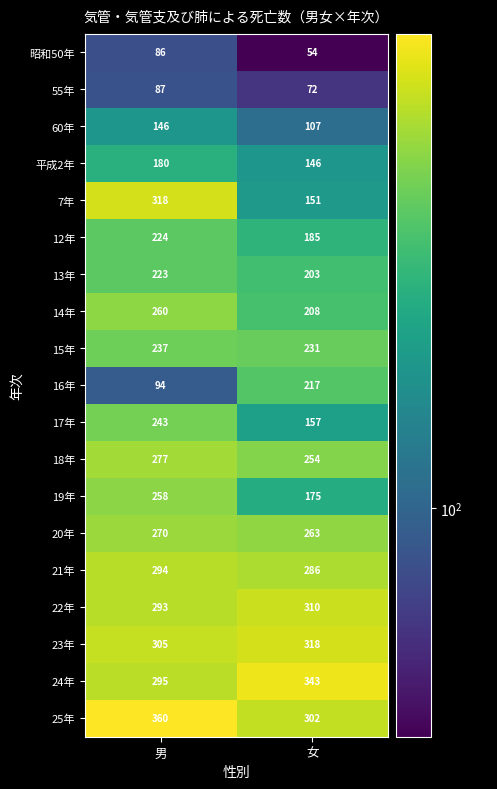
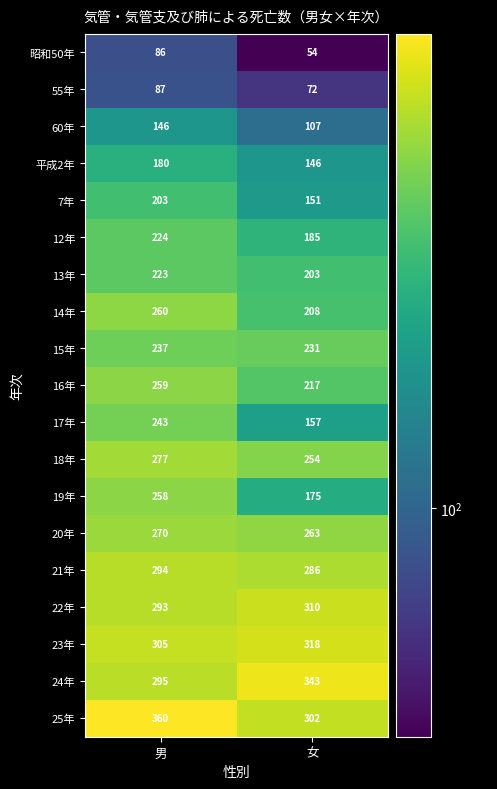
  {
    "昭和50年": {
      "男": 86,
      "女": 54
    },
    "55年": {
      "男": 87,
      "女": 72
    },
    "60年": {
      "男": 146,
      "女": 107
    },
    "平成2年": {
      "男": 180,
      "女": 146
    },
    "7年": {
-     "男": 318,
+     "男": 203,
      "女": 151
    },
    "12年": {
      "男": 224,
      "女": 185
    },
    "13年": {
      "男": 223,
      "女": 203
    },
    "14年": {
      "男": 260,
      "女": 208
    },
    "15年": {
      "男": 237,
      "女": 231
    },
    "16年": {
-     "男": 94,
+     "男": 259,
      "女": 217
    },
    "17年": {
      "男": 243,
      "女": 157
    },
    "18年": {
      "男": 277,
      "女": 254
    },
    "19年": {
      "男": 258,
      "女": 175
    },
    "20年": {
      "男": 270,
      "女": 263
    },
    "21年": {
      "男": 294,
      "女": 286
    },
    "22年": {
      "男": 293,
      "女": 310
    },
    "23年": {
      "男": 305,
      "女": 318
    },
    "24年": {
      "男": 295,
      "女": 343
    },
    "25年": {
      "男": 360,
      "女": 302
    }
  }
